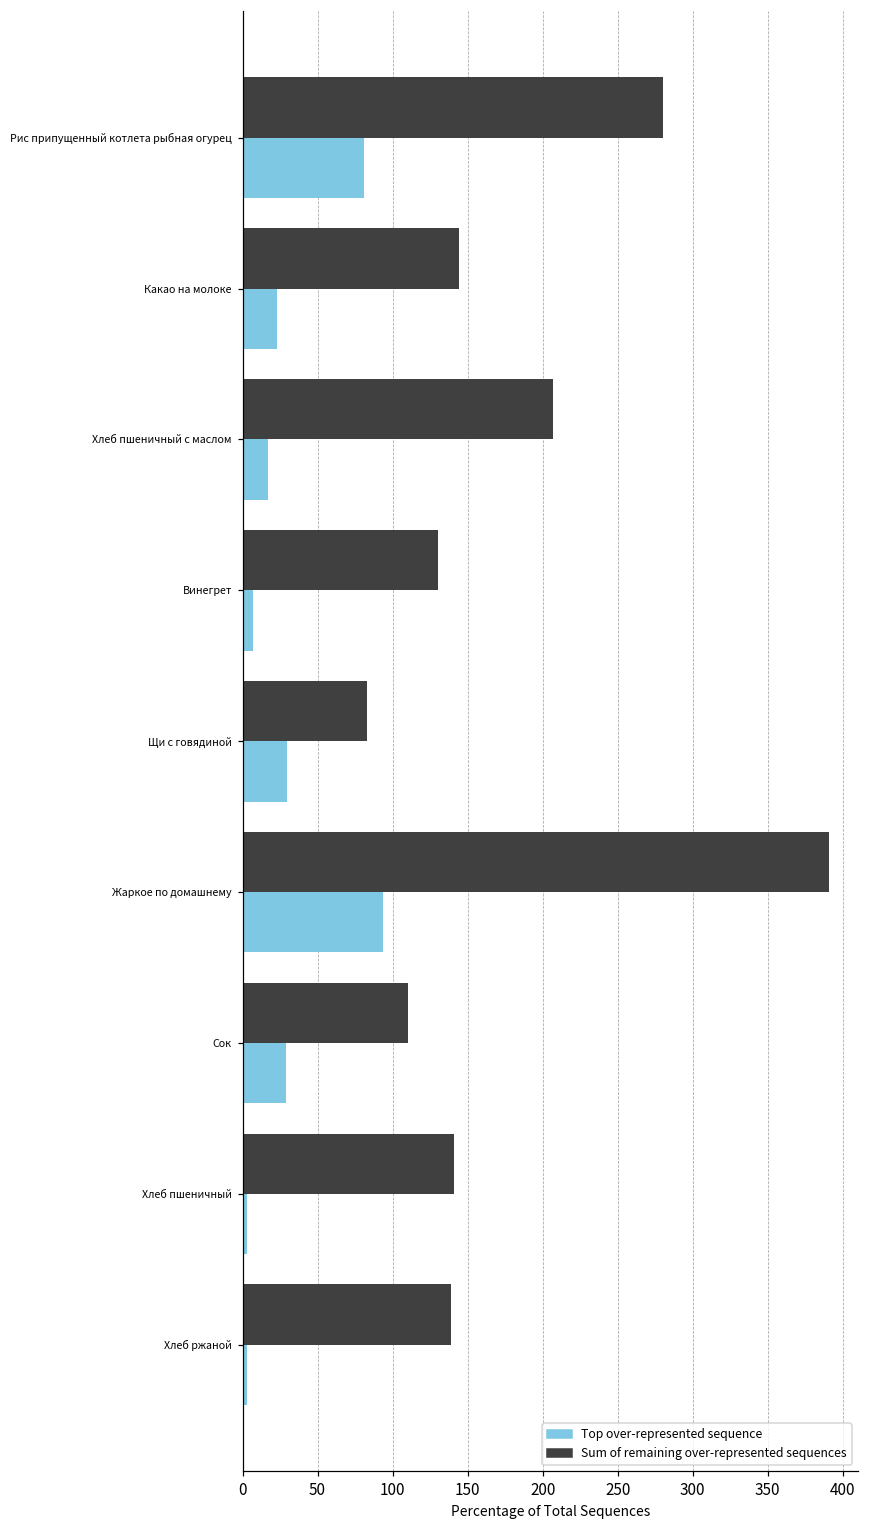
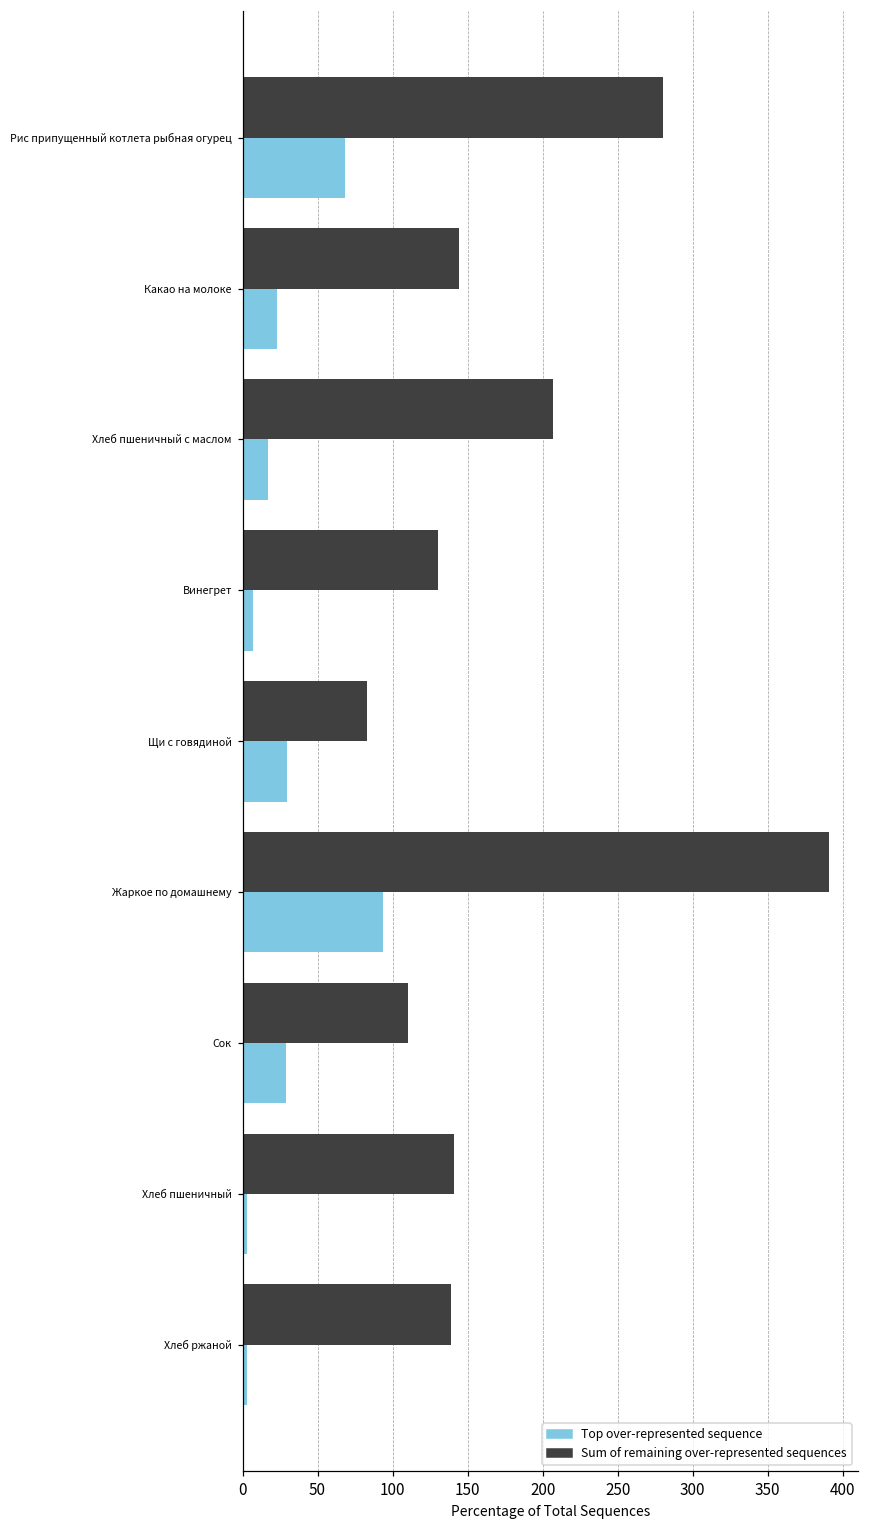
  {
    "Top over-represented sequence": {
-     "Рис припущенный котлета рыбная огурец": 81,
+     "Рис припущенный котлета рыбная огурец": 69,
      "Какао на молоке": 23,
      "Хлеб пшеничный с маслом": 17,
      "Винегрет": 7,
      "Щи с говядиной": 30,
      "Жаркое по домашнему": 94,
      "Сок": 29,
      "Хлеб пшеничный": 3,
      "Хлеб ржаной": 3
    },
    "Sum of remaining over-represented sequences": {
      "Рис припущенный котлета рыбная огурец": 280,
      "Какао на молоке": 144,
      "Хлеб пшеничный с маслом": 207,
      "Винегрет": 130,
      "Щи с говядиной": 83,
      "Жаркое по домашнему": 391,
      "Сок": 110,
      "Хлеб пшеничный": 141,
      "Хлеб ржаной": 139
    }
  }
